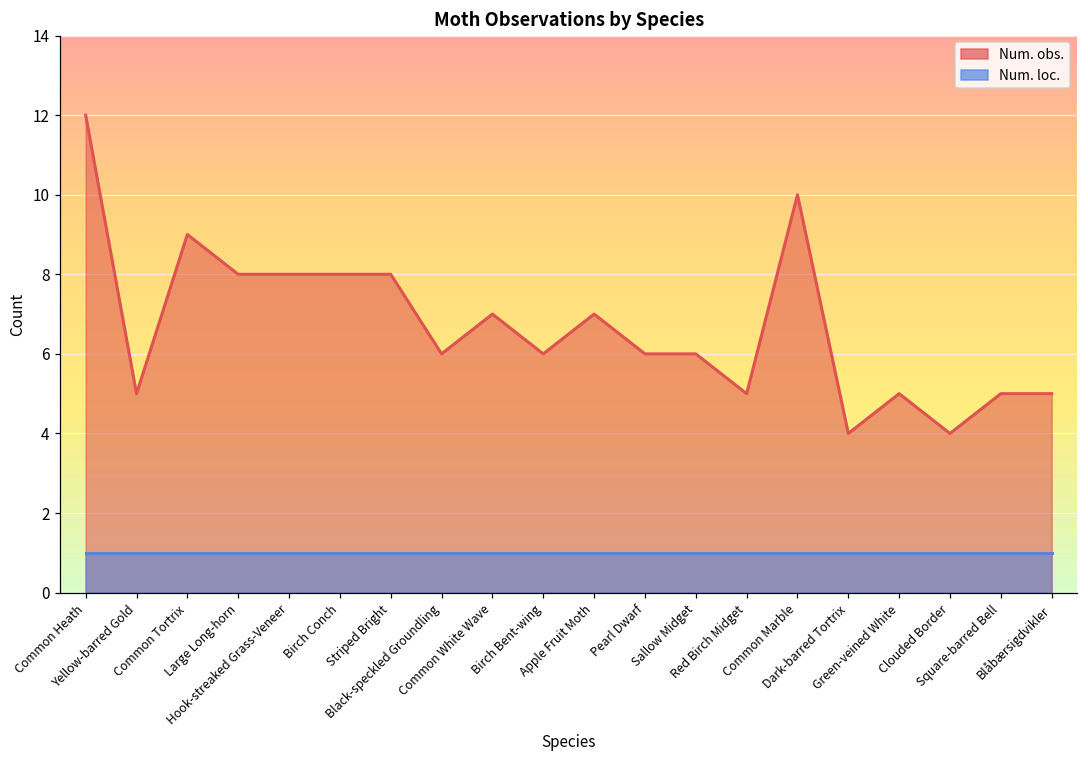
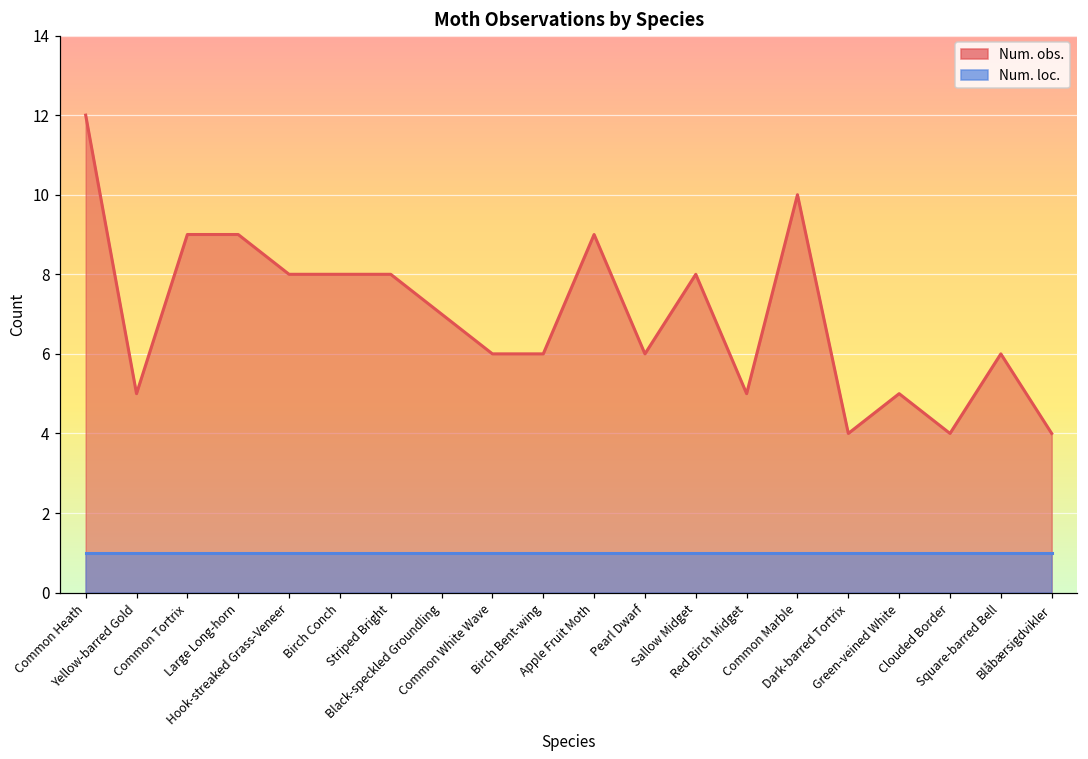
  {
    "Num. obs.": {
      "Common Heath": 12,
      "Yellow-barred Gold": 5,
      "Common Tortrix": 9,
-     "Large Long-horn": 8,
+     "Large Long-horn": 9,
      "Hook-streaked Grass-Veneer": 8,
      "Birch Conch": 8,
      "Striped Bright": 8,
-     "Black-speckled Groundling": 6,
-     "Common White Wave": 7,
+     "Black-speckled Groundling": 7,
+     "Common White Wave": 6,
      "Birch Bent-wing": 6,
-     "Apple Fruit Moth": 7,
+     "Apple Fruit Moth": 9,
      "Pearl Dwarf": 6,
-     "Sallow Midget": 6,
+     "Sallow Midget": 8,
      "Red Birch Midget": 5,
      "Common Marble": 10,
      "Dark-barred Tortrix": 4,
      "Green-veined White": 5,
      "Clouded Border": 4,
-     "Square-barred Bell": 5,
-     "Blåbærsigdvikler": 5
+     "Square-barred Bell": 6,
+     "Blåbærsigdvikler": 4
    },
    "Num. loc.": {
      "Common Heath": 1,
      "Yellow-barred Gold": 1,
      "Common Tortrix": 1,
      "Large Long-horn": 1,
      "Hook-streaked Grass-Veneer": 1,
      "Birch Conch": 1,
      "Striped Bright": 1,
      "Black-speckled Groundling": 1,
      "Common White Wave": 1,
      "Birch Bent-wing": 1,
      "Apple Fruit Moth": 1,
      "Pearl Dwarf": 1,
      "Sallow Midget": 1,
      "Red Birch Midget": 1,
      "Common Marble": 1,
      "Dark-barred Tortrix": 1,
      "Green-veined White": 1,
      "Clouded Border": 1,
      "Square-barred Bell": 1,
      "Blåbærsigdvikler": 1
    }
  }
